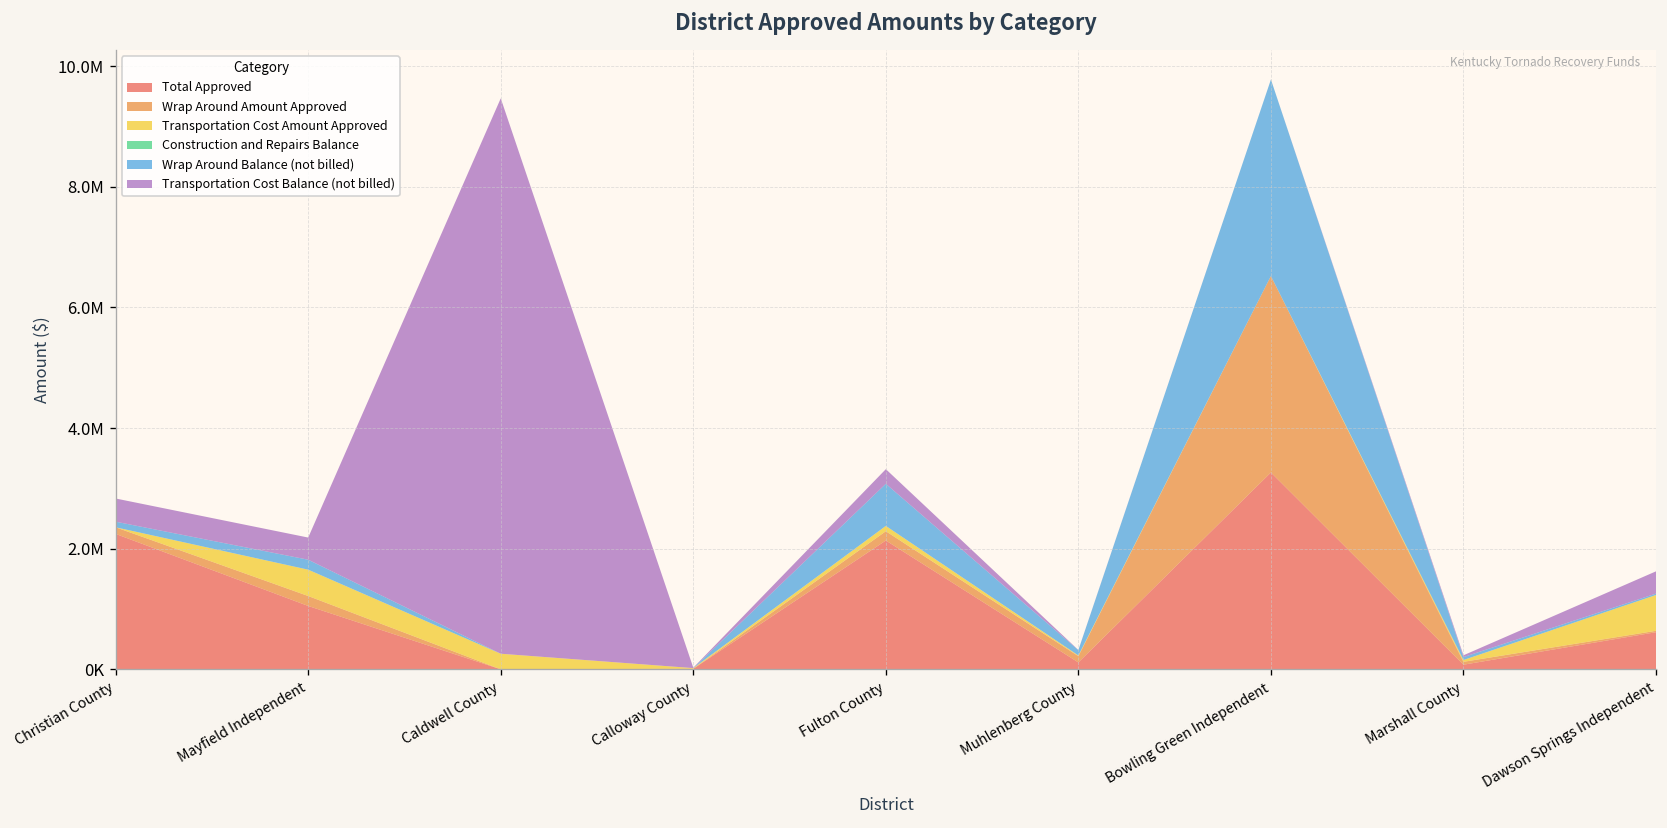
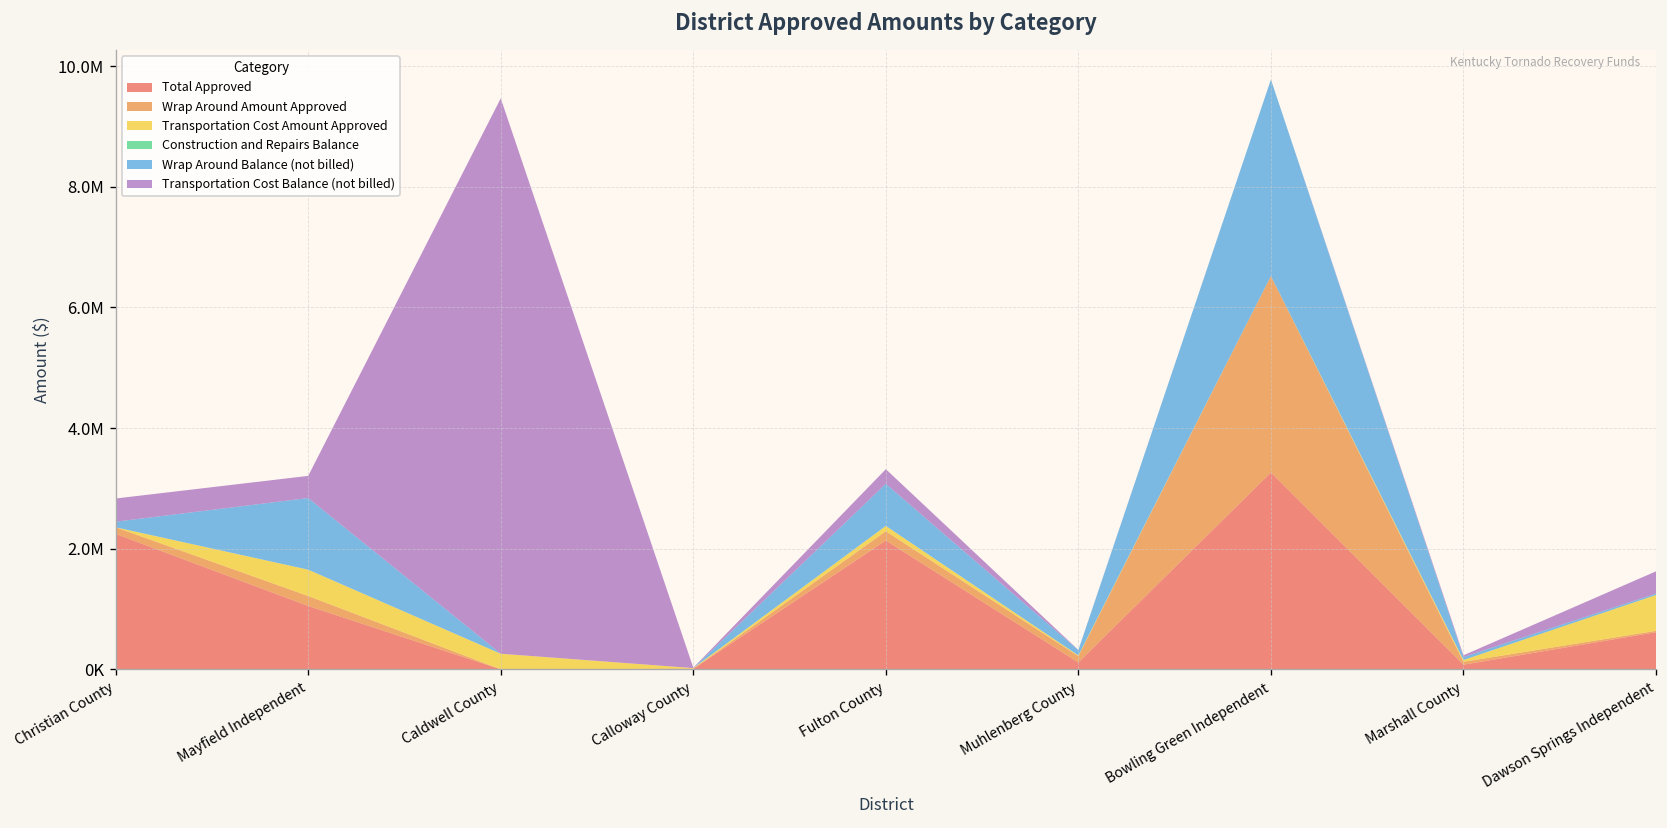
  {
    "Wrap Around Balance (not billed)": {
      "Christian County": 100000,
-     "Mayfield Independent": 200000,
+     "Mayfield Independent": 1200000,
      "Fulton County": 700000
    },
    "Transportation Cost Balance (not billed)": {
      "Christian County": 400000,
      "Mayfield Independent": 400000,
      "Caldwell County": 9200000,
      "Fulton County": 200000,
      "Dawson Springs Independent": 400000
    }
  }
